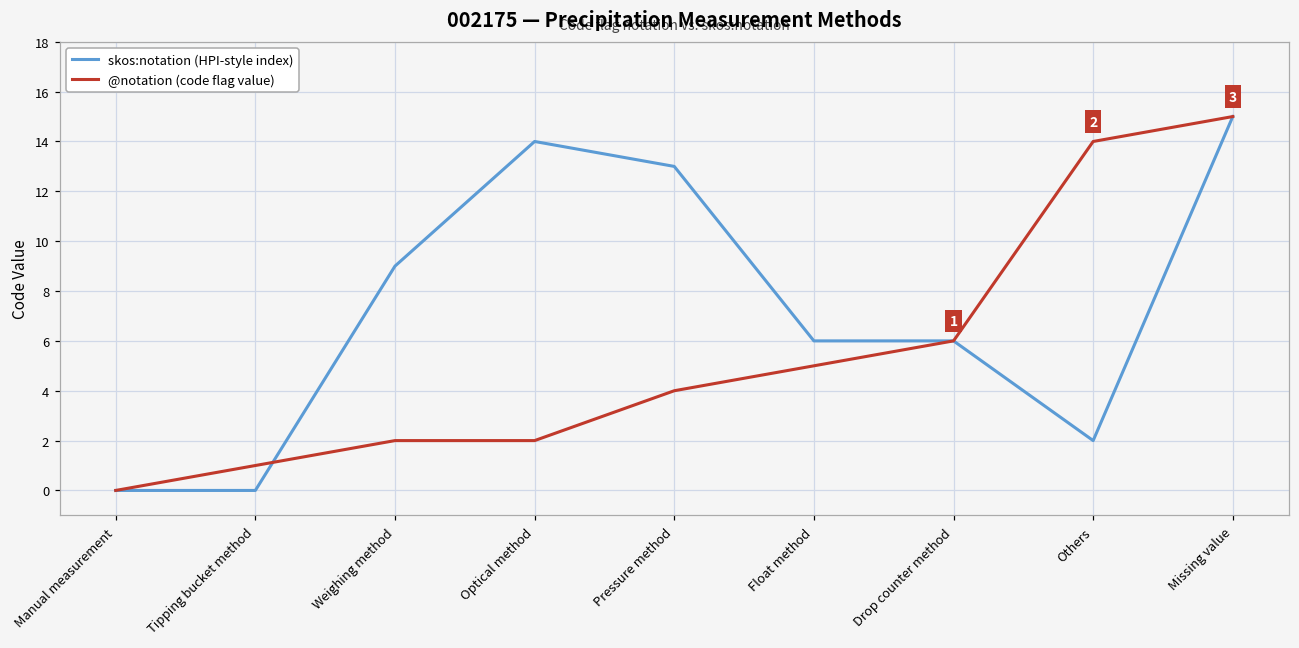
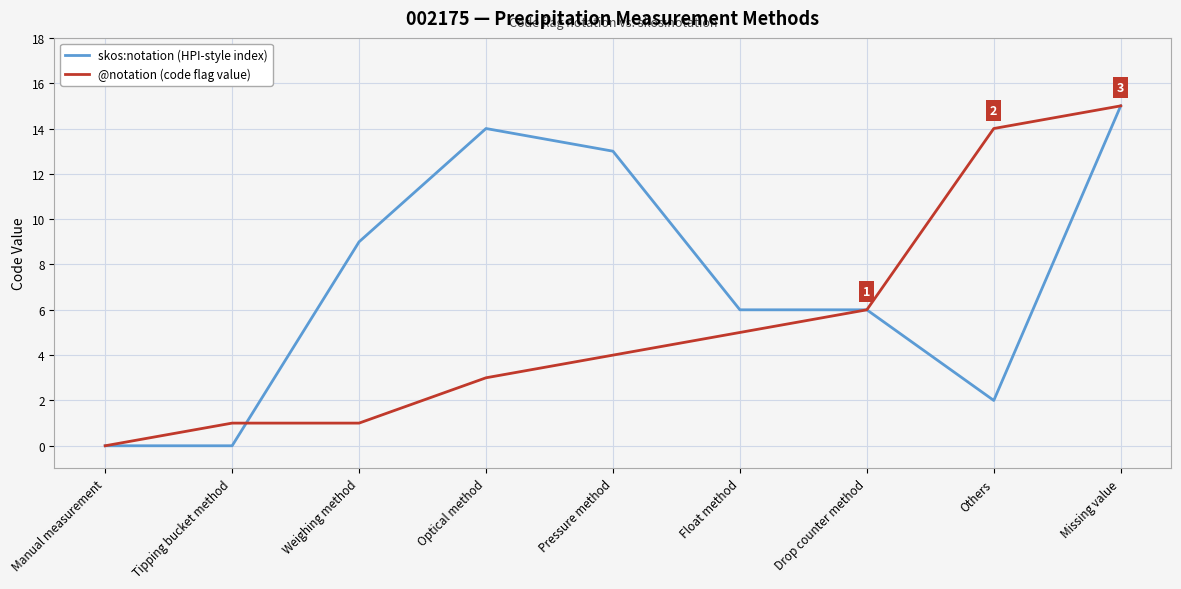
  {
    "skos:notation (HPI-style index)": {
      "Tipping bucket method": 0,
      "Weighing method": 9,
      "Optical method": 14,
      "Pressure method": 13,
      "Float method": 6,
      "Others": 2
    },
    "@notation (code flag value)": {
      "Tipping bucket method": 1,
-     "Weighing method": 2,
-     "Optical method": 2,
+     "Weighing method": 1,
+     "Optical method": 3,
      "Pressure method": 4,
      "Float method": 5
    }
  }
